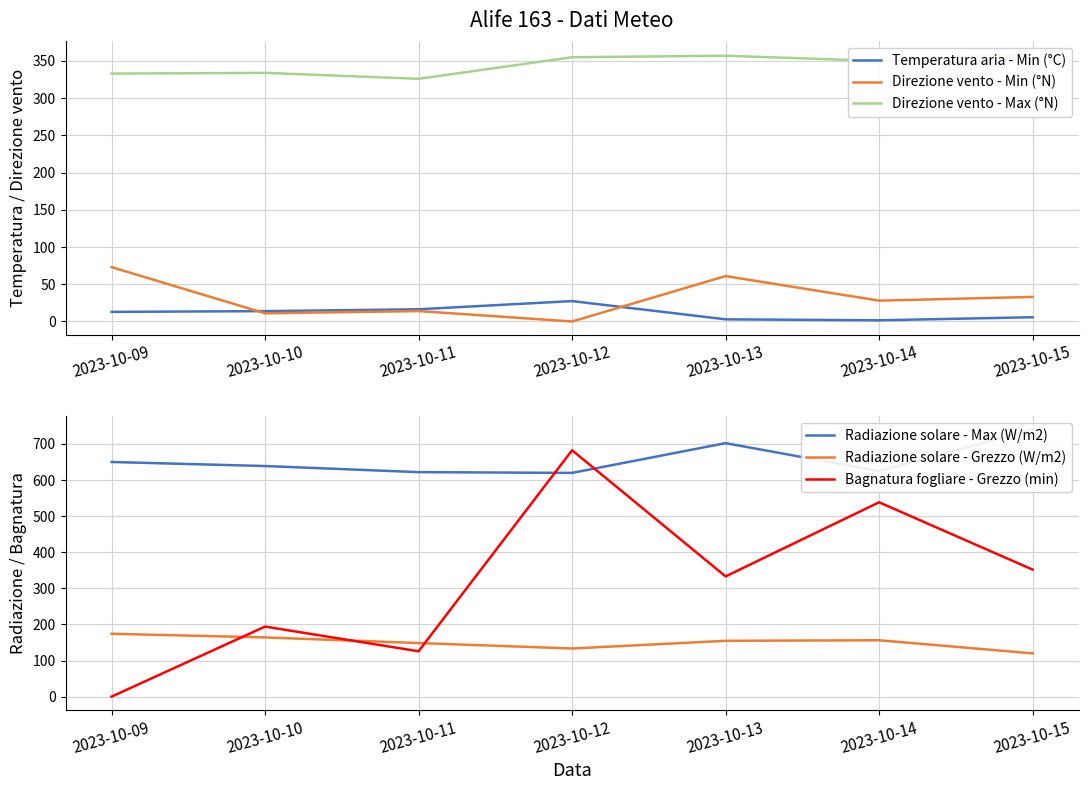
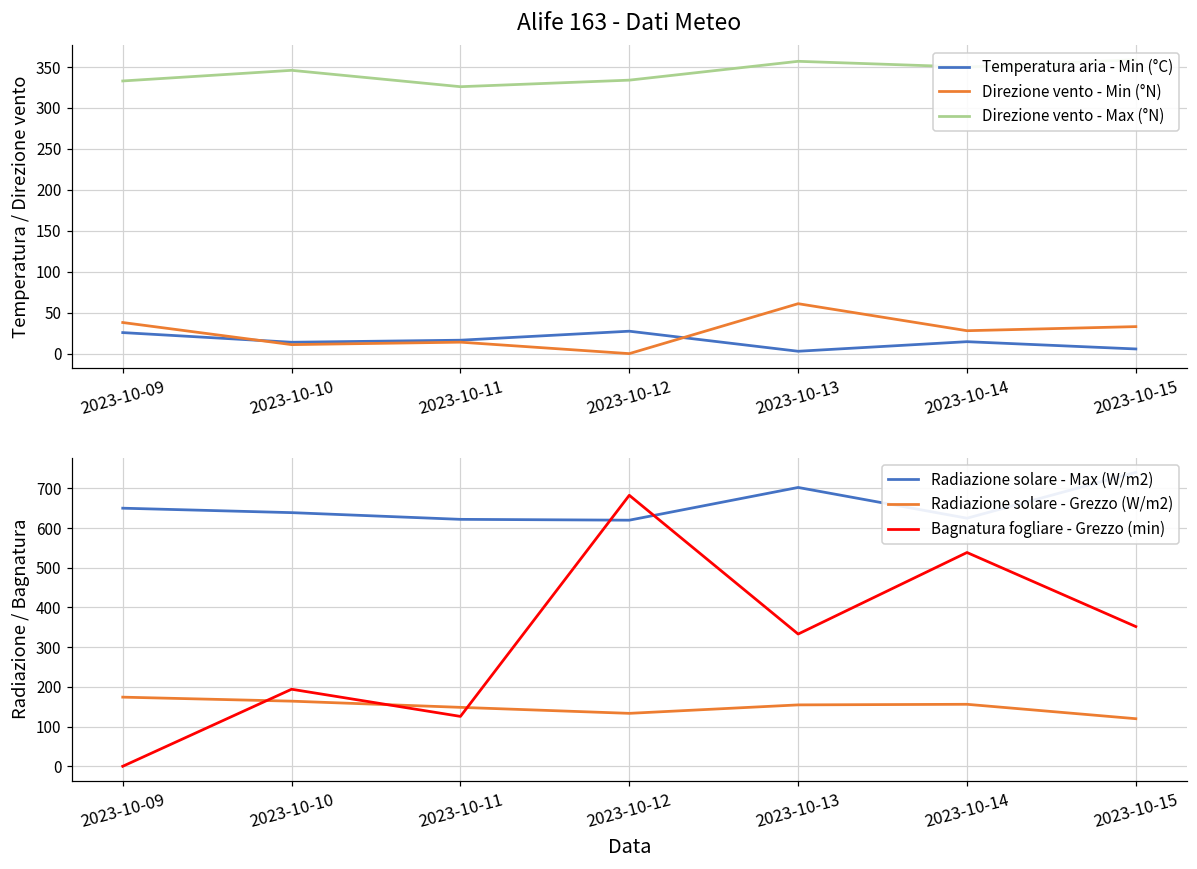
  {
    "Alife 163 - Dati Meteo": {
      "Temperatura aria - Min (°C)": {
-       "2023-10-09": 10,
+       "2023-10-09": 30,
        "2023-10-12": 30,
        "2023-10-13": 0,
-       "2023-10-14": 0,
+       "2023-10-14": 10,
        "2023-10-15": 10
      },
      "Direzione vento - Min (°N)": {
-       "2023-10-09": 70,
+       "2023-10-09": 40,
        "2023-10-12": 0,
        "2023-10-13": 60,
        "2023-10-14": 30,
        "2023-10-15": 30
      },
      "Direzione vento - Max (°N)": {
        "2023-10-09": 330,
-       "2023-10-10": 330,
+       "2023-10-10": 350,
        "2023-10-11": 330,
-       "2023-10-12": 360,
+       "2023-10-12": 330,
        "2023-10-13": 360
      }
    }
  }
